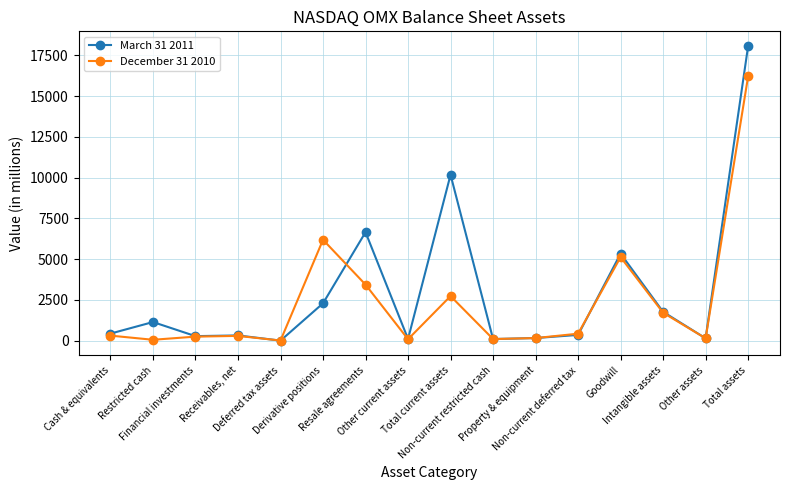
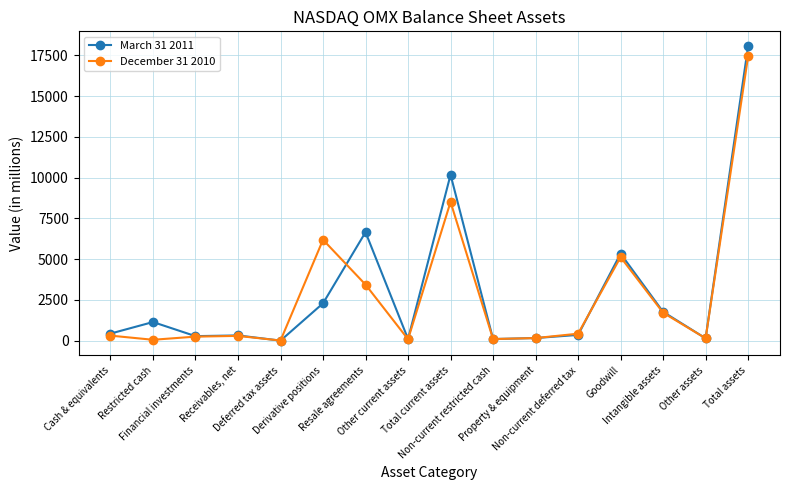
  {
    "March 31 2011": {
      "Restricted cash": 1100,
      "Derivative positions": 2300,
      "Resale agreements": 6700,
      "Total current assets": 10200,
      "Goodwill": 5300,
      "Total assets": 18100
    },
    "December 31 2010": {
      "Restricted cash": 100,
      "Derivative positions": 6200,
      "Resale agreements": 3400,
-     "Total current assets": 2700,
+     "Total current assets": 8500,
      "Goodwill": 5100,
-     "Total assets": 16200
+     "Total assets": 17400
    }
  }
